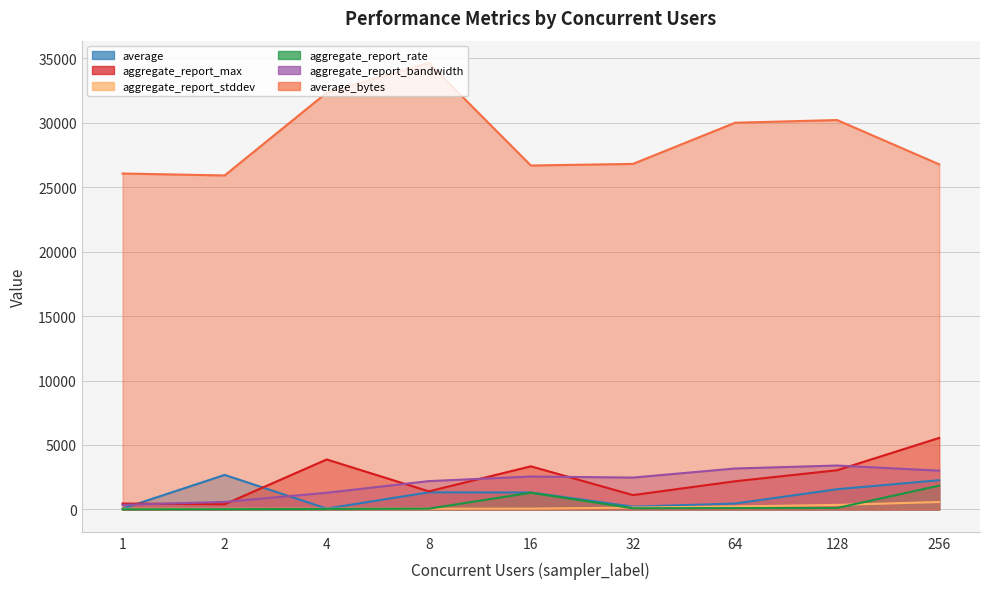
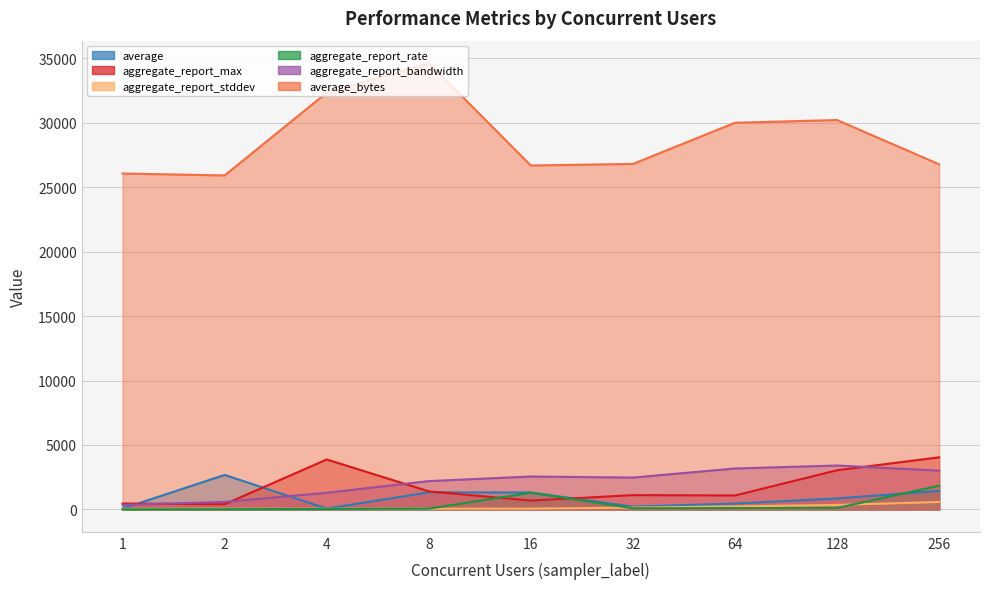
  {
    "average": {
      "2": 2700,
      "64": 500,
-     "128": 1600,
-     "256": 2300
+     "128": 900,
+     "256": 1400
    },
    "aggregate_report_max": {
      "4": 3900,
-     "16": 3300,
+     "16": 700,
      "32": 1100,
-     "64": 2200,
+     "64": 1100,
      "128": 3000,
-     "256": 5500
+     "256": 4000
    },
    "aggregate_report_rate": {
      "128": 100,
      "256": 1800
    },
    "aggregate_report_bandwidth": {
      "4": 1300,
      "8": 2200,
      "16": 2600,
      "32": 2500,
      "64": 3200,
      "128": 3400,
      "256": 3000
    }
  }
